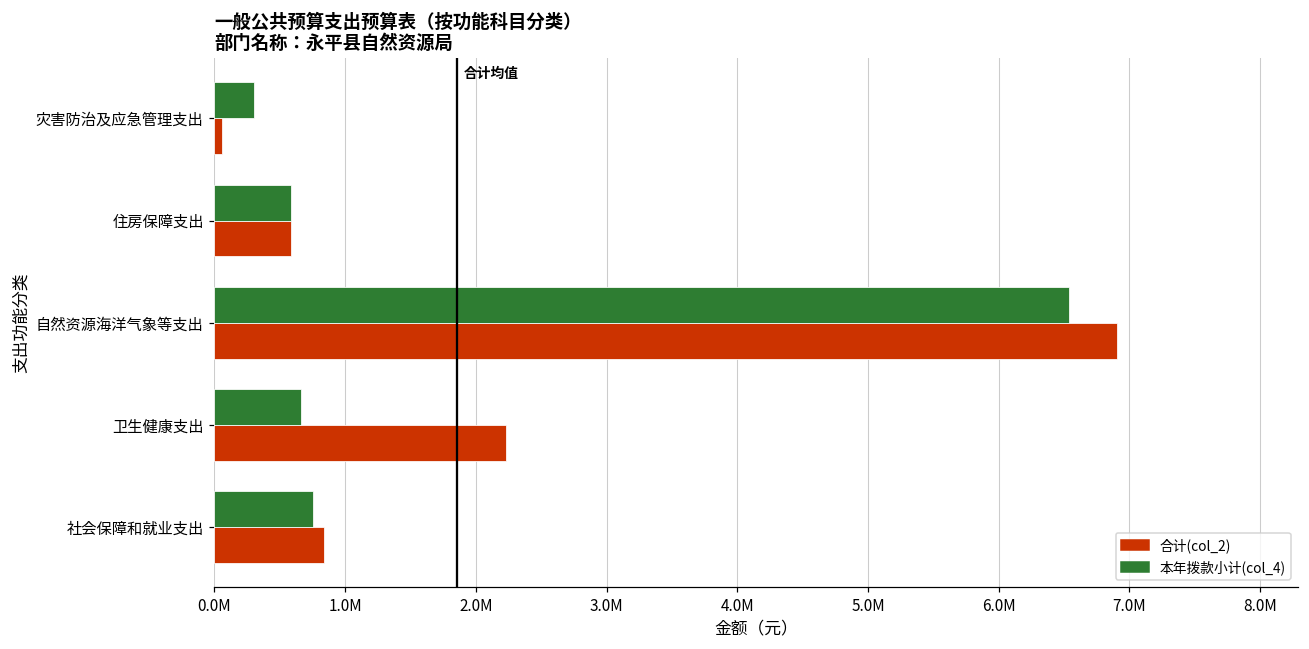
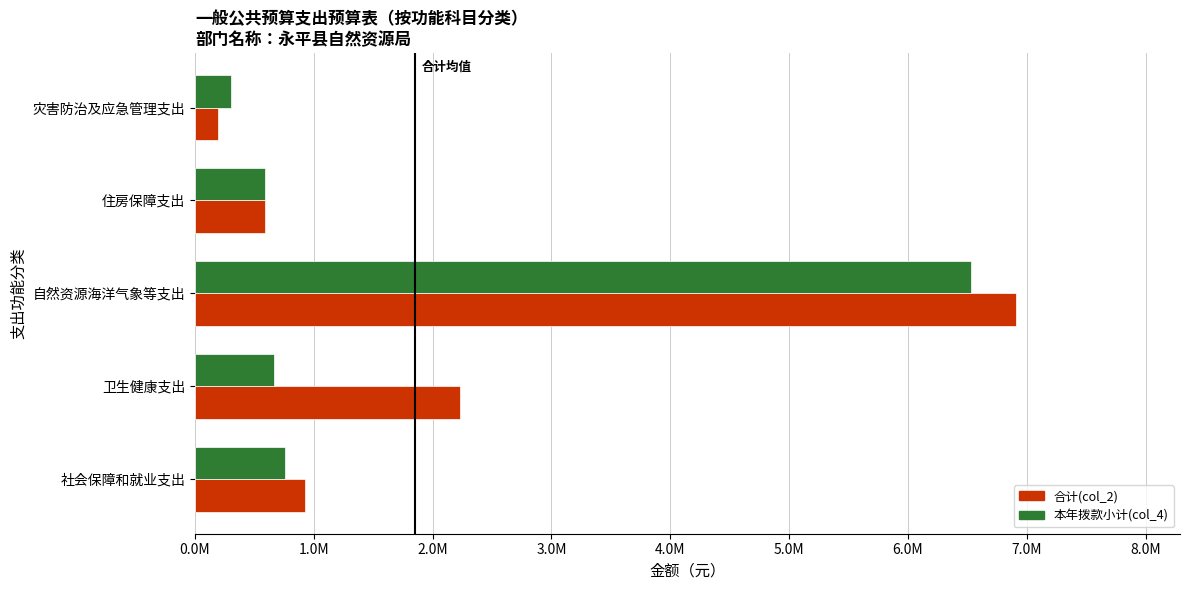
  {
    "合计(col_2)": {
-     "灾害防治及应急管理支出": 60000,
+     "灾害防治及应急管理支出": 190000,
      "住房保障支出": 590000,
      "自然资源海洋气象等支出": 6910000,
      "卫生健康支出": 2230000,
-     "社会保障和就业支出": 840000
+     "社会保障和就业支出": 920000
    },
    "本年拨款小计(col_4)": {
      "灾害防治及应急管理支出": 300000,
      "住房保障支出": 590000,
      "自然资源海洋气象等支出": 6530000,
      "卫生健康支出": 670000,
      "社会保障和就业支出": 760000
    }
  }
